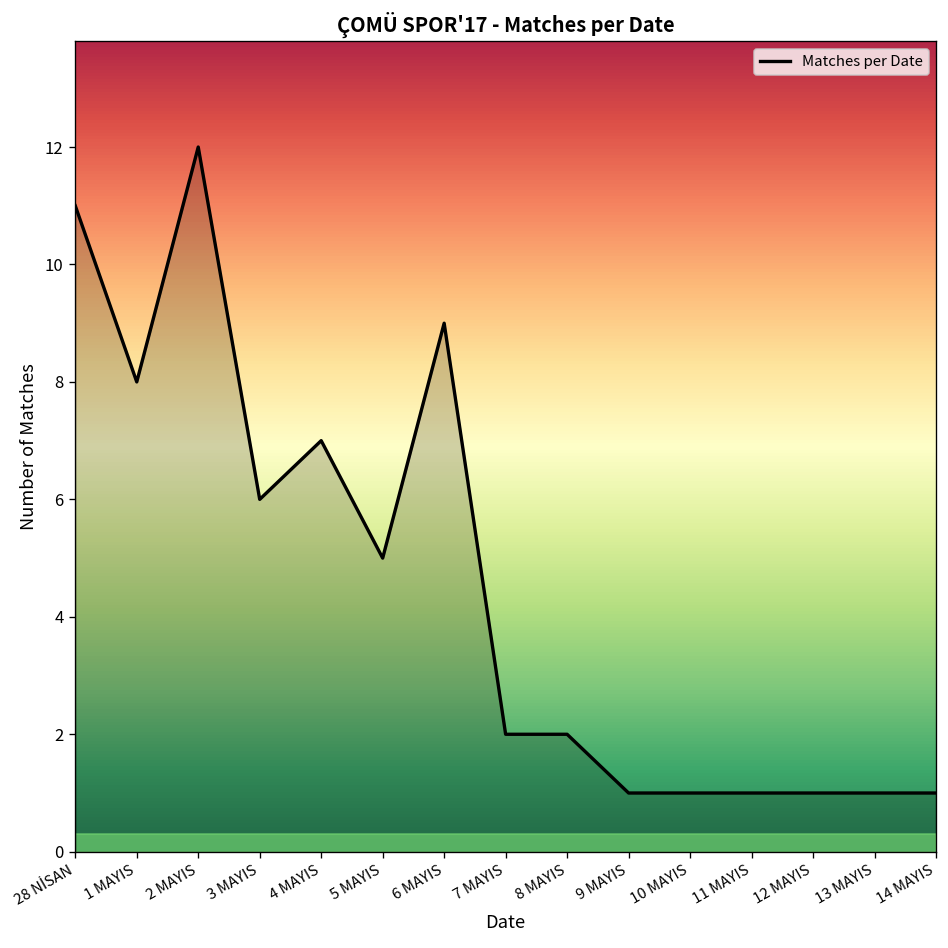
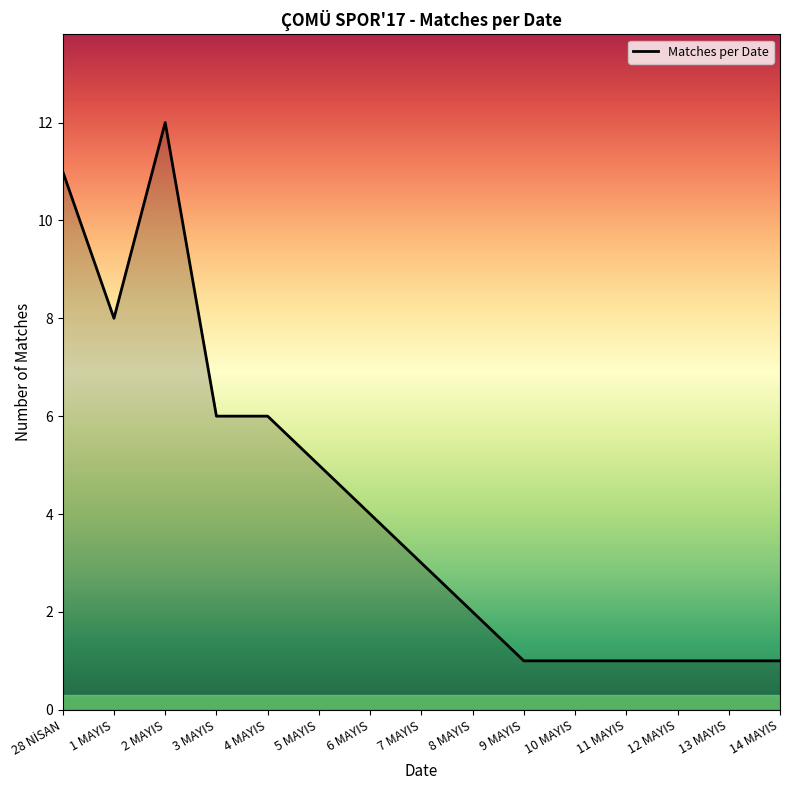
  {
    "28 NİSAN": 11,
    "1 MAYIS": 8,
    "2 MAYIS": 12,
    "3 MAYIS": 6,
-   "4 MAYIS": 7,
+   "4 MAYIS": 6,
    "5 MAYIS": 5,
-   "6 MAYIS": 9,
-   "7 MAYIS": 2,
+   "6 MAYIS": 4,
+   "7 MAYIS": 3,
    "8 MAYIS": 2,
    "9 MAYIS": 1,
    "10 MAYIS": 1,
    "11 MAYIS": 1,
    "12 MAYIS": 1,
    "13 MAYIS": 1,
    "14 MAYIS": 1
  }
